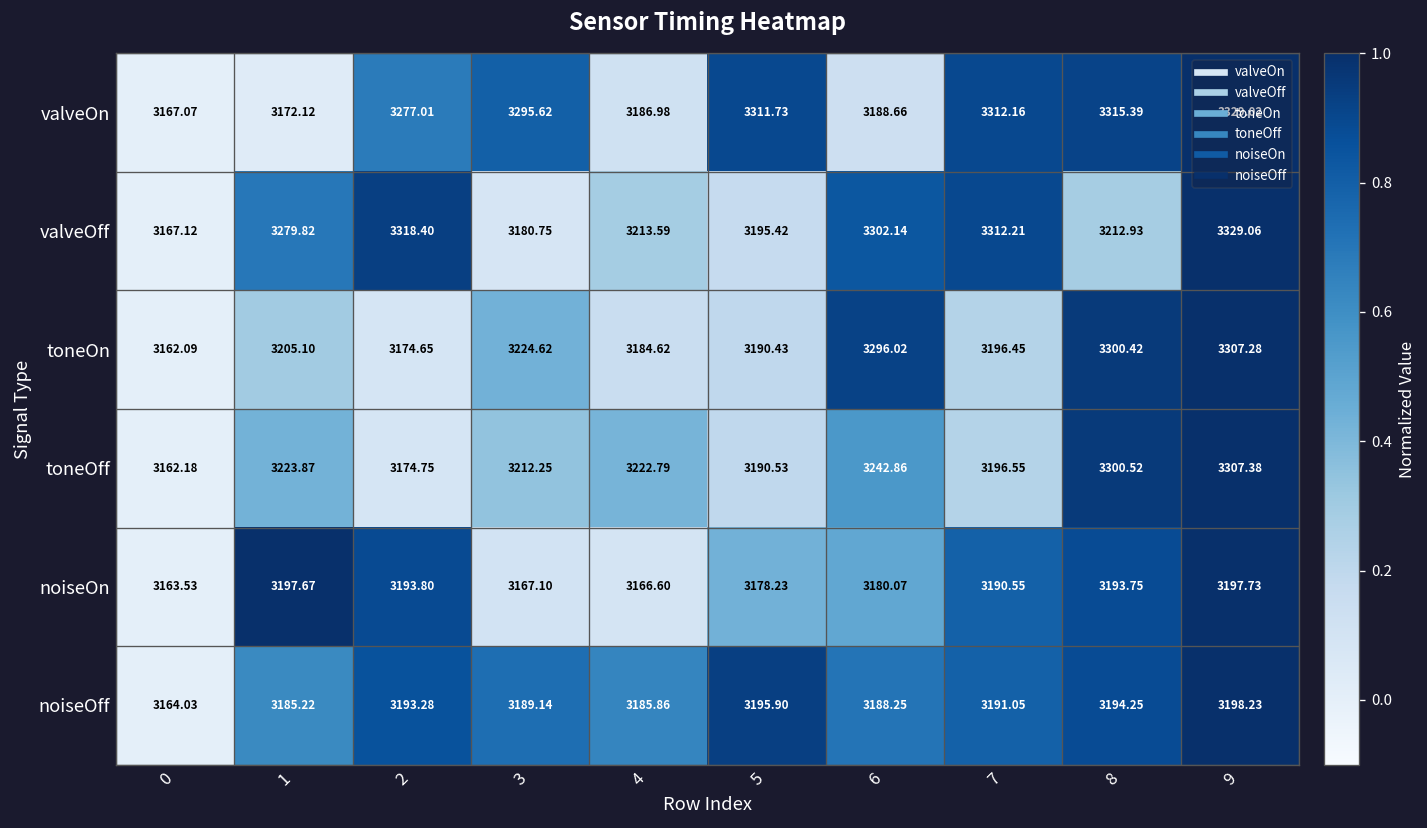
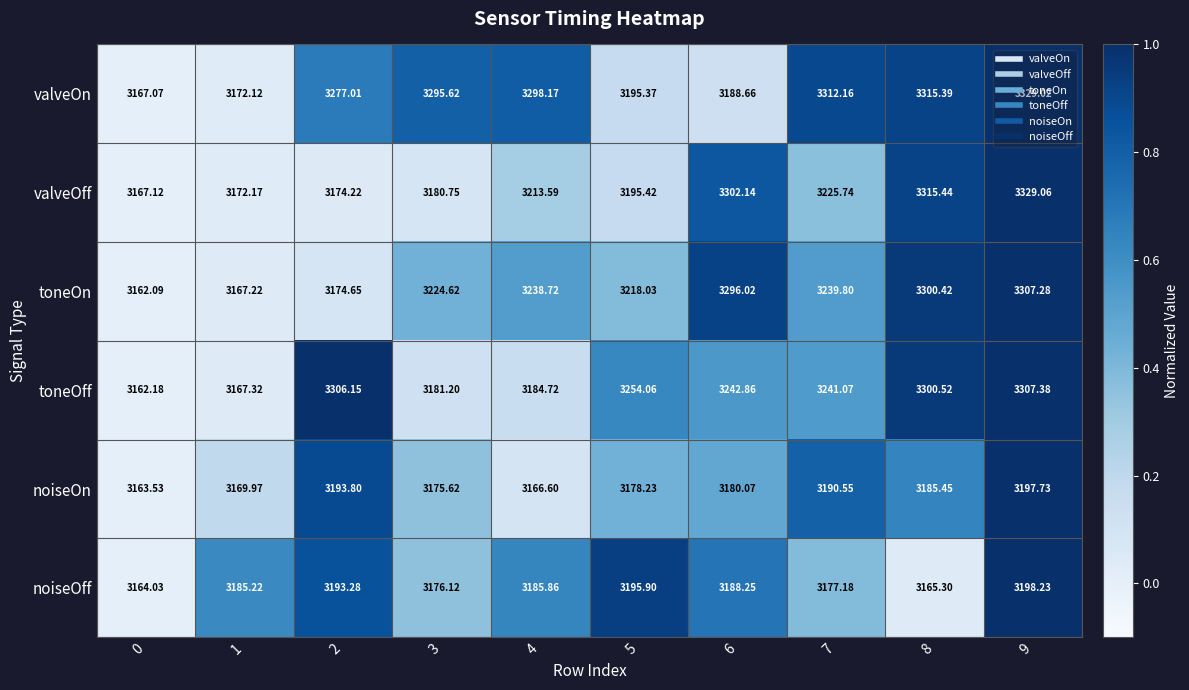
  {
    "valveOn": {
      "0": 3167.07,
      "1": 3172.12,
      "2": 3277.01,
      "3": 3295.62,
-     "4": 3186.98,
-     "5": 3311.73,
+     "4": 3298.17,
+     "5": 3195.37,
      "6": 3188.66,
      "7": 3312.16,
      "8": 3315.39
    },
    "valveOff": {
      "0": 3167.12,
-     "1": 3279.82,
-     "2": 3318.40,
+     "1": 3172.17,
+     "2": 3174.22,
      "3": 3180.75,
      "4": 3213.59,
      "5": 3195.42,
      "6": 3302.14,
-     "7": 3312.21,
-     "8": 3212.93,
+     "7": 3225.74,
+     "8": 3315.44,
      "9": 3329.06
    },
    "toneOn": {
      "0": 3162.09,
-     "1": 3205.10,
+     "1": 3167.22,
      "2": 3174.65,
      "3": 3224.62,
-     "4": 3184.62,
-     "5": 3190.43,
+     "4": 3238.72,
+     "5": 3218.03,
      "6": 3296.02,
-     "7": 3196.45,
+     "7": 3239.80,
      "8": 3300.42,
      "9": 3307.28
    },
    "toneOff": {
      "0": 3162.18,
-     "1": 3223.87,
-     "2": 3174.75,
-     "3": 3212.25,
-     "4": 3222.79,
-     "5": 3190.53,
+     "1": 3167.32,
+     "2": 3306.15,
+     "3": 3181.20,
+     "4": 3184.72,
+     "5": 3254.06,
      "6": 3242.86,
-     "7": 3196.55,
+     "7": 3241.07,
      "8": 3300.52,
      "9": 3307.38
    },
    "noiseOn": {
      "0": 3163.53,
-     "1": 3197.67,
+     "1": 3169.97,
      "2": 3193.80,
-     "3": 3167.10,
+     "3": 3175.62,
      "4": 3166.60,
      "5": 3178.23,
      "6": 3180.07,
      "7": 3190.55,
-     "8": 3193.75,
+     "8": 3185.45,
      "9": 3197.73
    },
    "noiseOff": {
      "0": 3164.03,
      "1": 3185.22,
      "2": 3193.28,
-     "3": 3189.14,
+     "3": 3176.12,
      "4": 3185.86,
      "5": 3195.90,
      "6": 3188.25,
-     "7": 3191.05,
-     "8": 3194.25,
+     "7": 3177.18,
+     "8": 3165.30,
      "9": 3198.23
    }
  }
